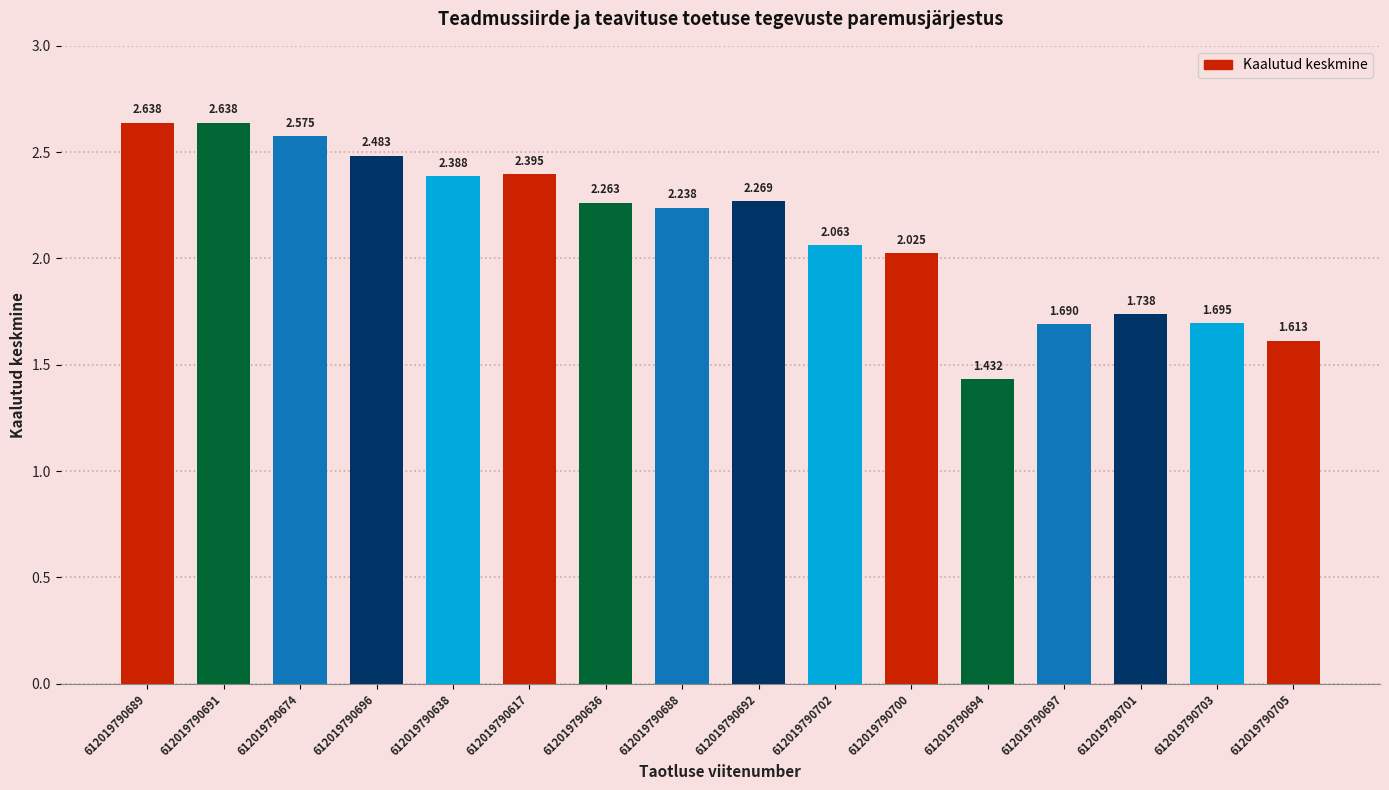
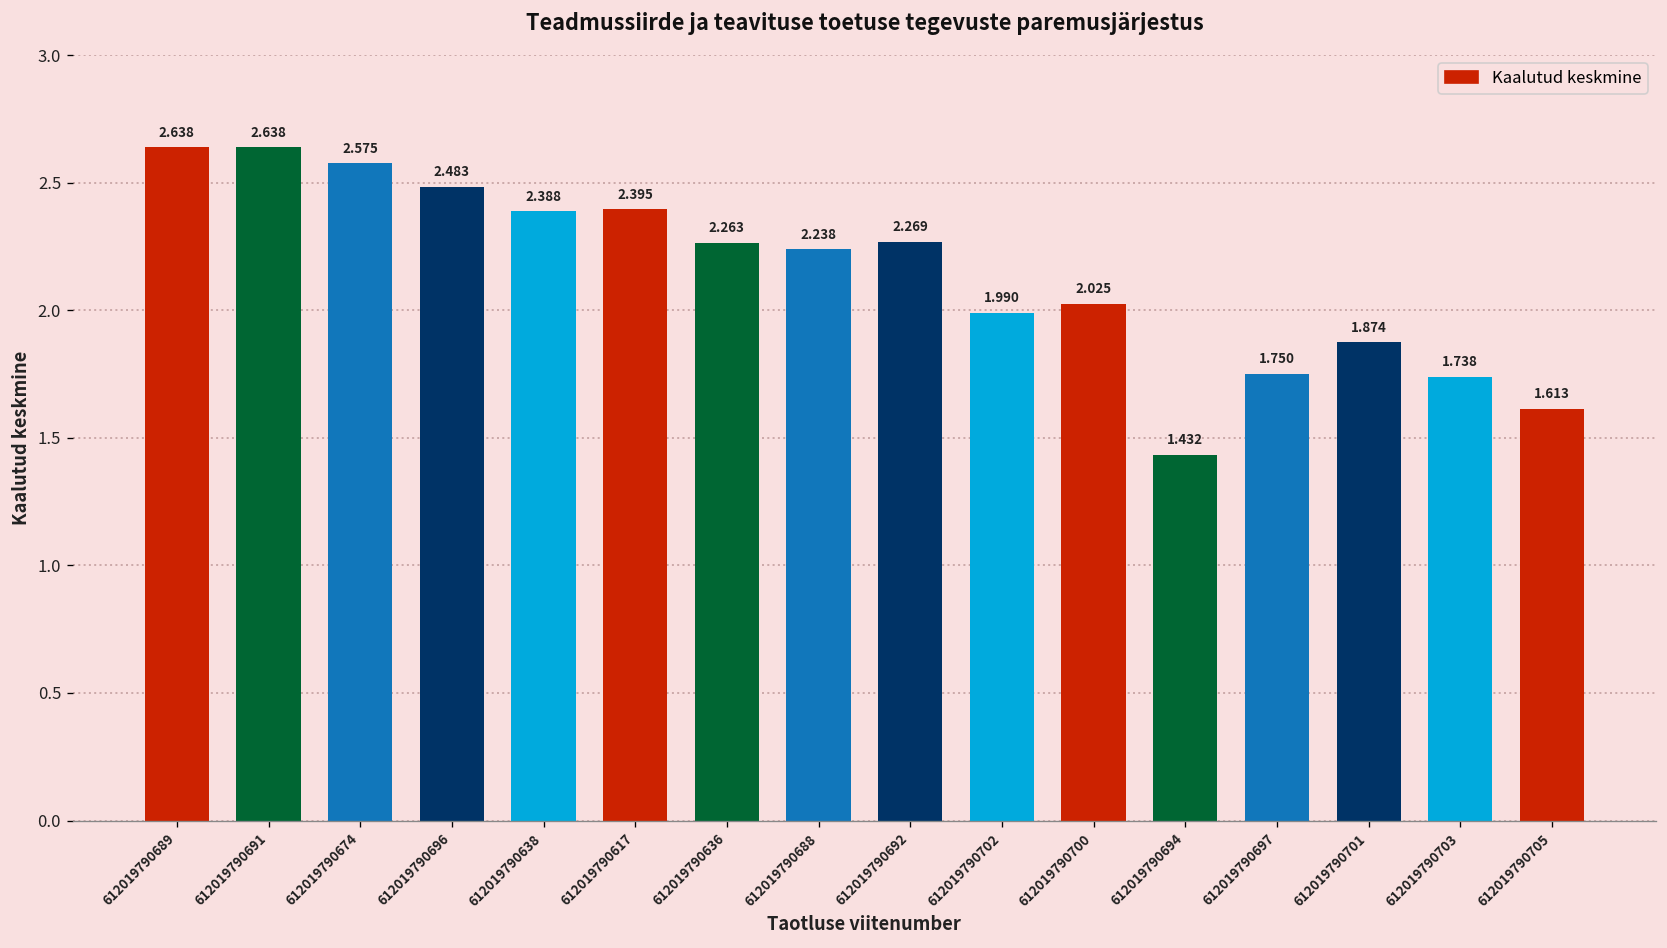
  {
    "612019790689": 2.638,
    "612019790691": 2.638,
    "612019790674": 2.575,
    "612019790696": 2.483,
    "612019790638": 2.388,
    "612019790617": 2.395,
    "612019790636": 2.263,
    "612019790688": 2.238,
    "612019790692": 2.269,
-   "612019790702": 2.063,
+   "612019790702": 1.990,
    "612019790700": 2.025,
    "612019790694": 1.432,
-   "612019790697": 1.690,
-   "612019790701": 1.738,
-   "612019790703": 1.695,
+   "612019790697": 1.750,
+   "612019790701": 1.874,
+   "612019790703": 1.738,
    "612019790705": 1.613
  }
